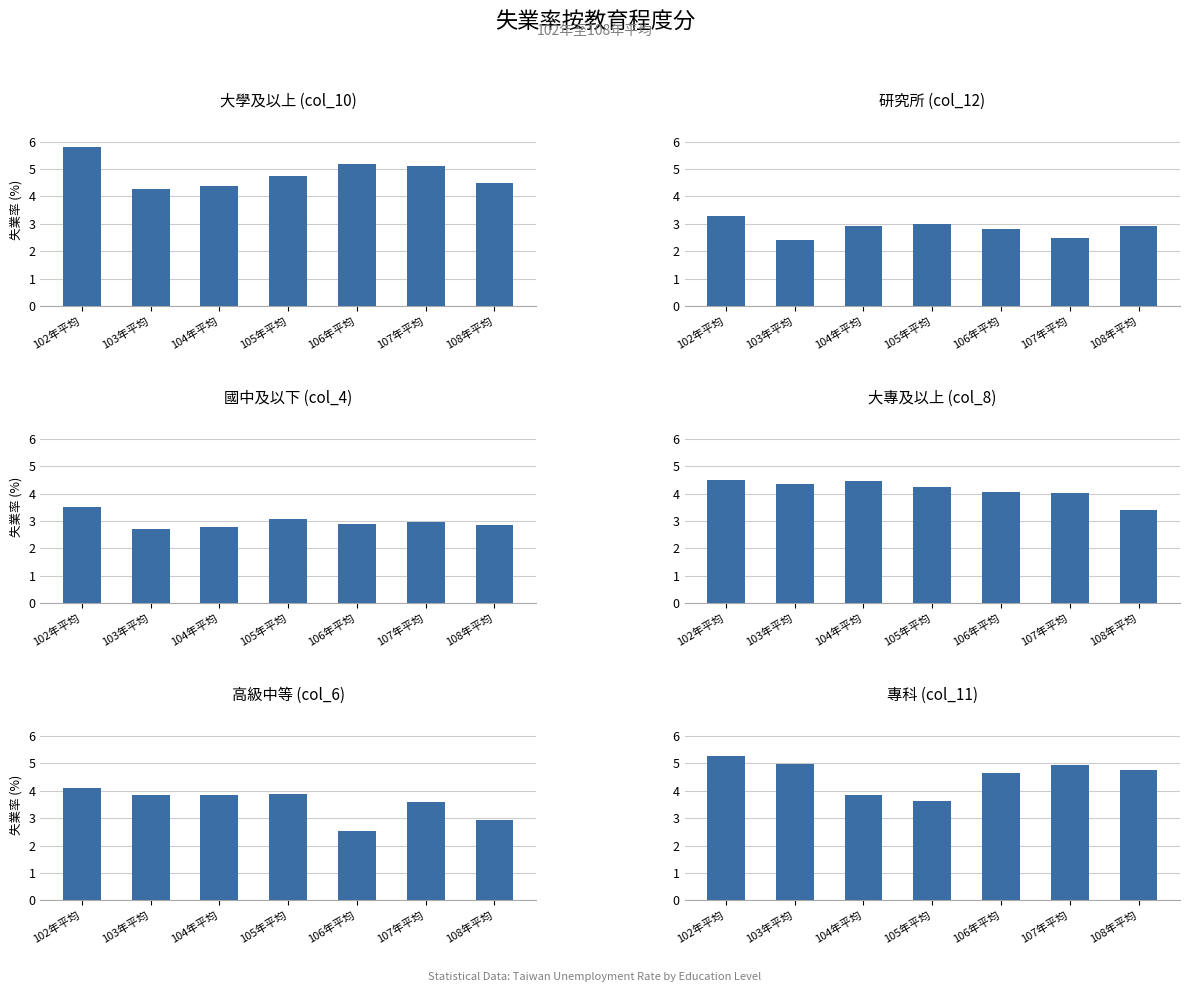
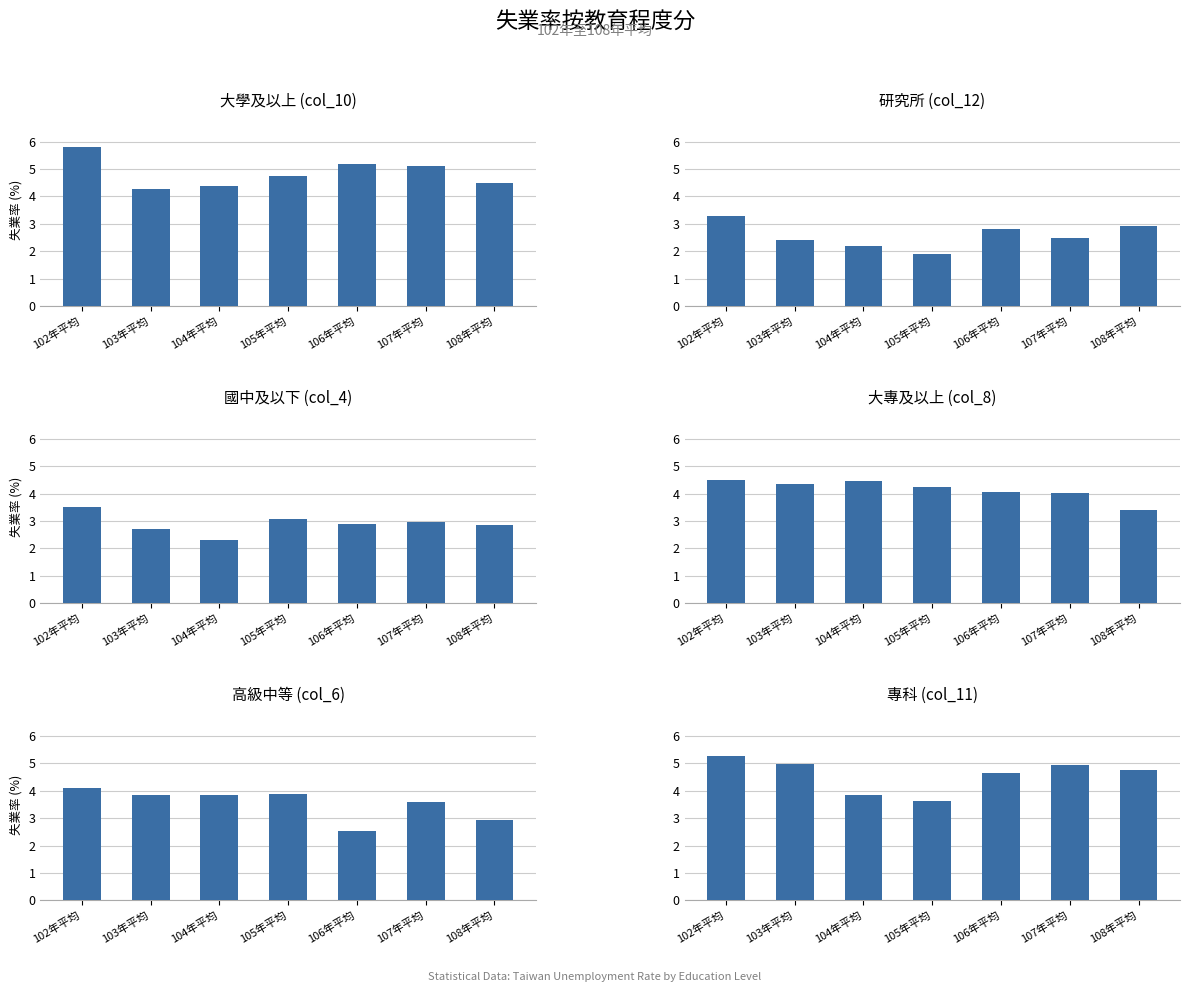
  {
    "大學及以上 (col_10)": {
      "102年平均": 5.8,
      "103年平均": 4.3,
      "104年平均": 4.4,
      "105年平均": 4.8,
      "106年平均": 5.2,
      "107年平均": 5.1,
      "108年平均": 4.5
    },
    "研究所 (col_12)": {
      "102年平均": 3.3,
      "103年平均": 2.4,
-     "104年平均": 2.9,
-     "105年平均": 3.0,
+     "104年平均": 2.2,
+     "105年平均": 1.9,
      "106年平均": 2.8,
      "107年平均": 2.5,
      "108年平均": 2.9
    },
    "國中及以下 (col_4)": {
      "102年平均": 3.5,
      "103年平均": 2.7,
-     "104年平均": 2.8,
+     "104年平均": 2.3,
      "105年平均": 3.1,
      "106年平均": 2.9,
      "107年平均": 3.0,
      "108年平均": 2.9
    },
    "大專及以上 (col_8)": {
      "102年平均": 4.5,
      "103年平均": 4.4,
      "104年平均": 4.5,
      "105年平均": 4.2,
      "106年平均": 4.1,
      "107年平均": 4.0,
      "108年平均": 3.4
    },
    "高級中等 (col_6)": {
      "102年平均": 4.1,
      "103年平均": 3.8,
      "104年平均": 3.8,
      "105年平均": 3.9,
      "106年平均": 2.6,
      "107年平均": 3.6,
      "108年平均": 2.9
    },
    "專科 (col_11)": {
      "102年平均": 5.3,
      "103年平均": 5.0,
      "104年平均": 3.9,
      "105年平均": 3.6,
      "106年平均": 4.7,
      "107年平均": 4.9,
      "108年平均": 4.8
    }
  }
